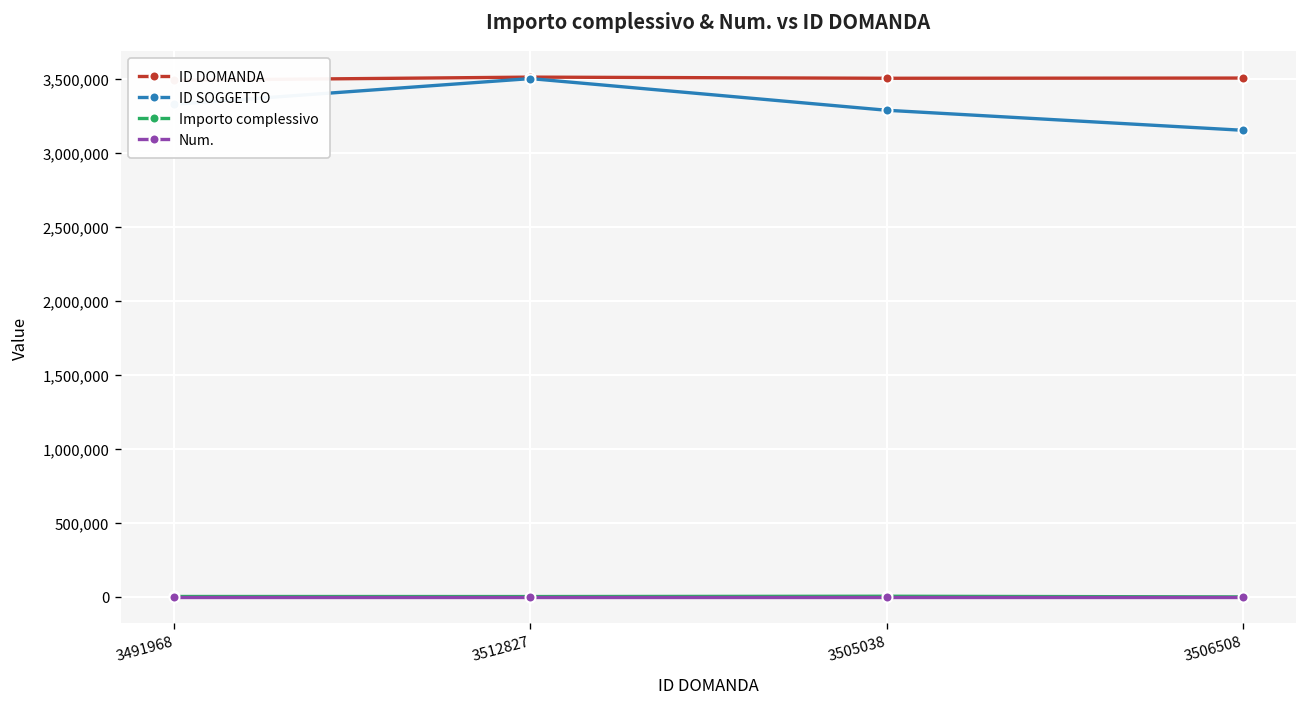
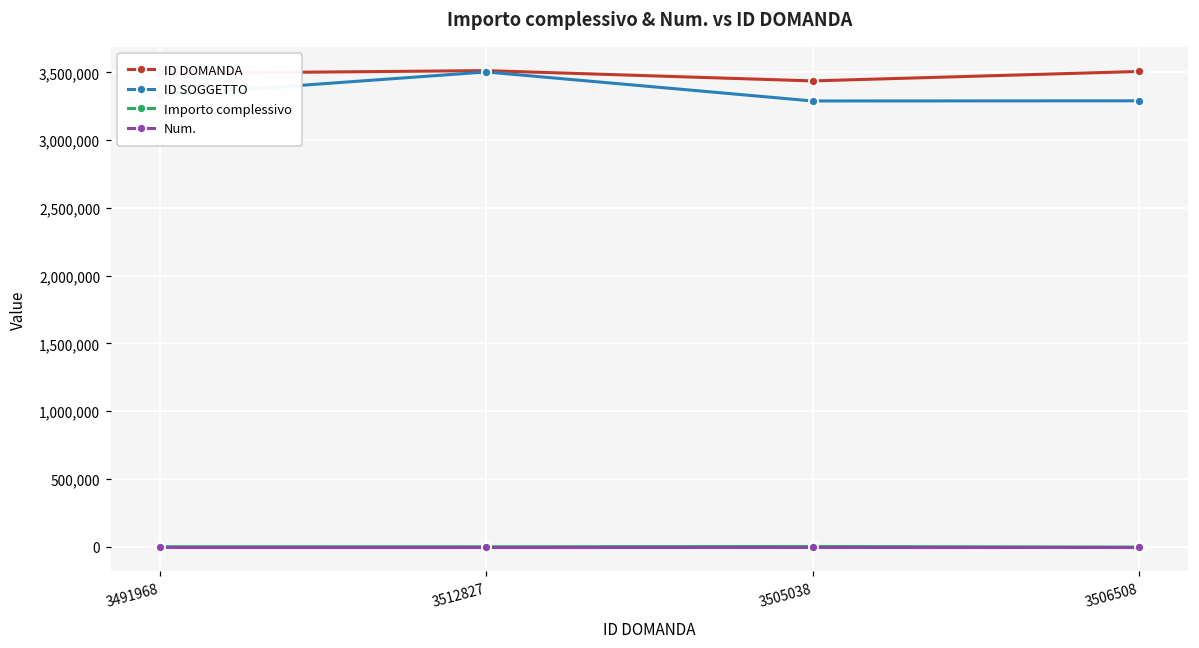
  {
    "ID DOMANDA": {
-     "3505038": "3,510,000",
+     "3505038": "3,440,000",
      "3506508": "3,510,000"
    },
    "ID SOGGETTO": {
      "3505038": "3,290,000",
-     "3506508": "3,150,000"
+     "3506508": "3,290,000"
    },
    "Num.": {
      "3491968": "0",
      "3512827": "0",
      "3505038": "0",
      "3506508": "0"
    }
  }
